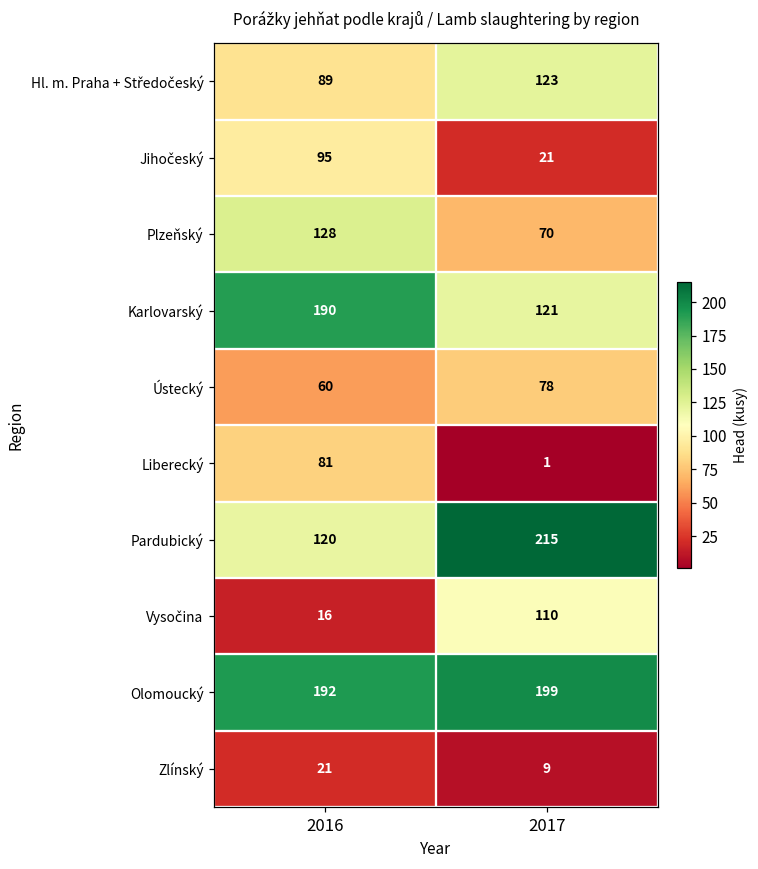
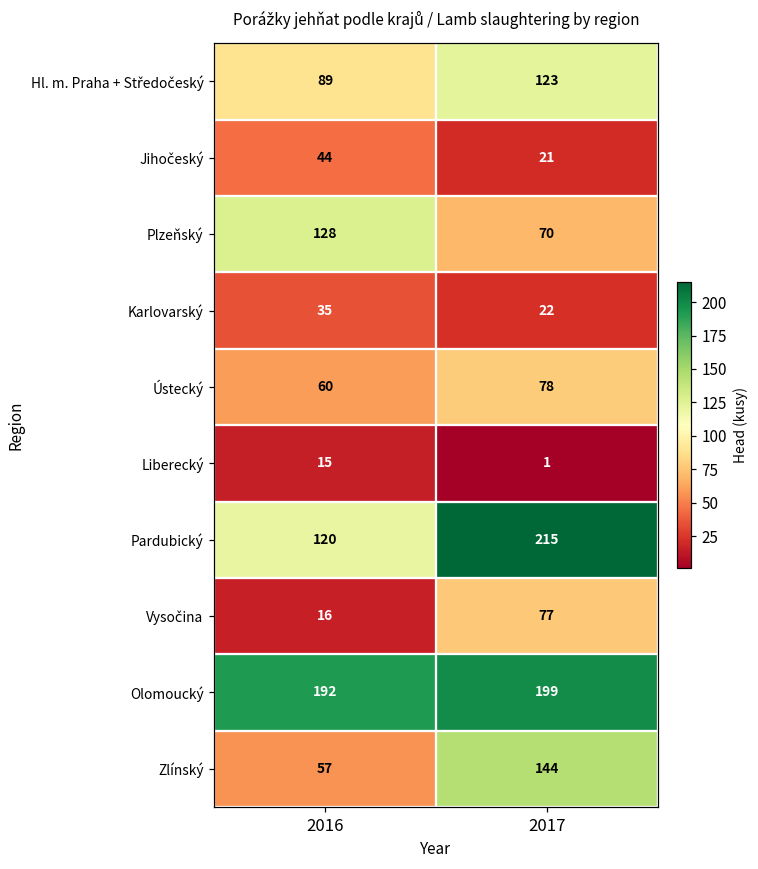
  {
    "Hl. m. Praha + Středočeský": {
      "2016": 89,
      "2017": 123
    },
    "Jihočeský": {
-     "2016": 95,
+     "2016": 44,
      "2017": 21
    },
    "Plzeňský": {
      "2016": 128,
      "2017": 70
    },
    "Karlovarský": {
-     "2016": 190,
-     "2017": 121
+     "2016": 35,
+     "2017": 22
    },
    "Ústecký": {
      "2016": 60,
      "2017": 78
    },
    "Liberecký": {
-     "2016": 81,
+     "2016": 15,
      "2017": 1
    },
    "Pardubický": {
      "2016": 120,
      "2017": 215
    },
    "Vysočina": {
      "2016": 16,
-     "2017": 110
+     "2017": 77
    },
    "Olomoucký": {
      "2016": 192,
      "2017": 199
    },
    "Zlínský": {
-     "2016": 21,
-     "2017": 9
+     "2016": 57,
+     "2017": 144
    }
  }
